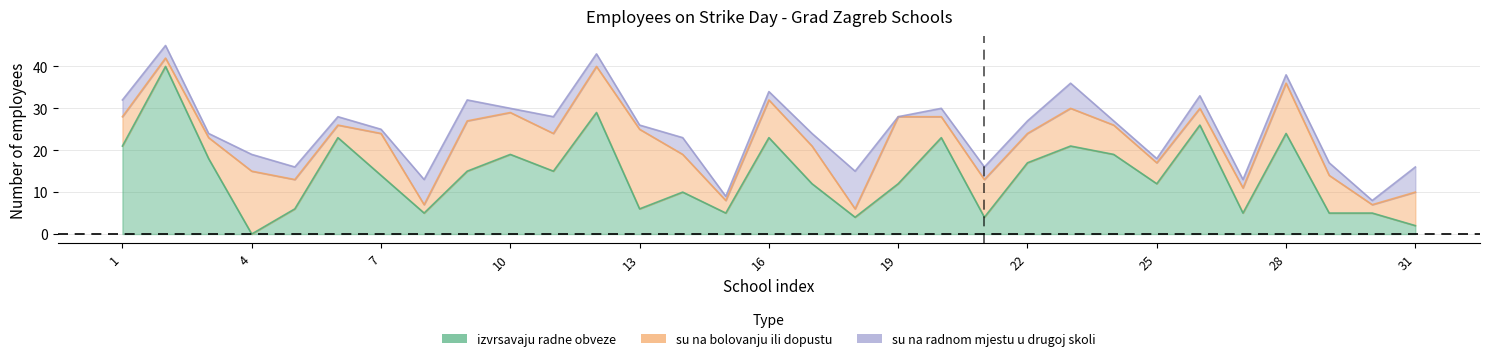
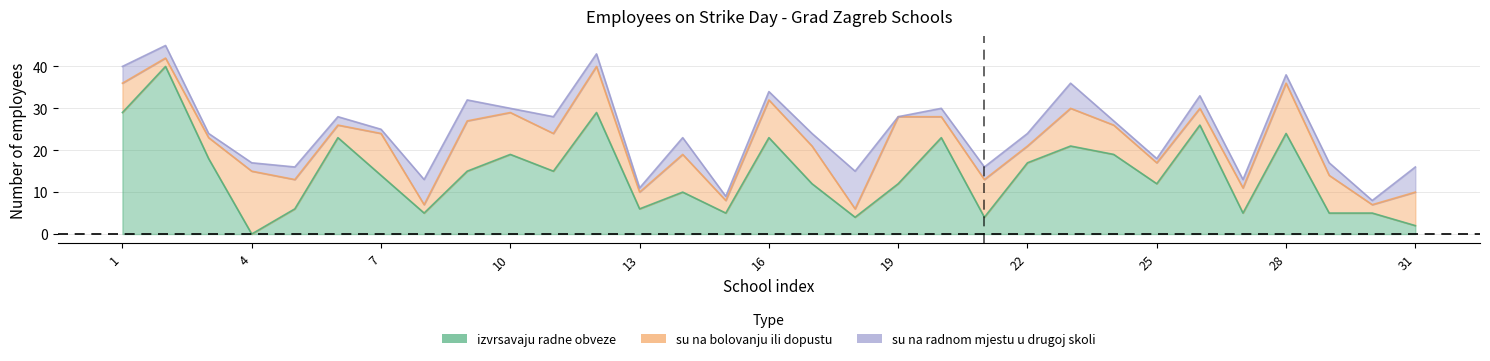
  {
    "izvrsavaju radne obveze": {
-     "1": 21,
+     "1": 29,
      "4": 0,
      "7": 14,
      "10": 19,
      "13": 6,
      "16": 23,
      "19": 12,
      "22": 17,
      "25": 12,
      "28": 24,
      "31": 2
    },
    "su na bolovanju ili dopustu": {
      "1": 7,
      "4": 15,
      "7": 10,
      "10": 10,
-     "13": 19,
+     "13": 4,
      "16": 9,
-     "22": 7,
+     "22": 4,
      "25": 5,
      "28": 12,
      "31": 8
    },
    "su na radnom mjestu u drugoj skoli": {
      "1": 4,
-     "4": 4,
+     "4": 2,
      "7": 1,
      "10": 1,
      "13": 1,
      "16": 2,
      "22": 3,
      "25": 1,
      "28": 2,
      "31": 6
    }
  }
